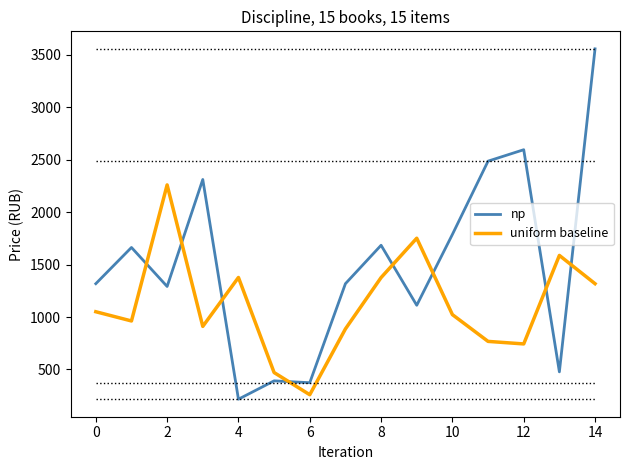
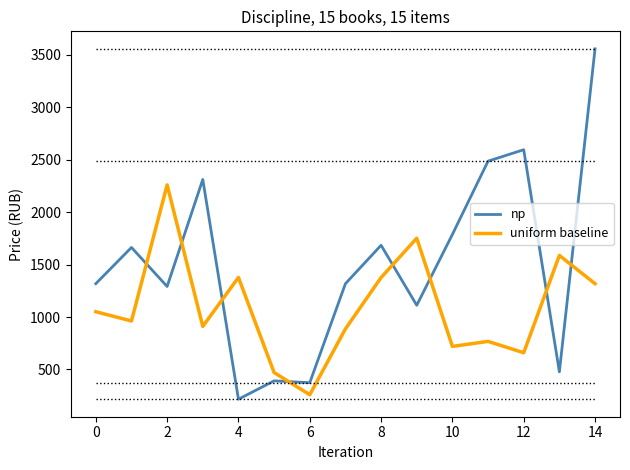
  {
    "np": {
      "0": 1320,
      "2": 1290,
      "8": 1680,
      "10": 1790,
      "12": 2590
    },
    "uniform baseline": {
      "0": 1050,
      "2": 2260,
      "4": 1380,
      "6": 260,
      "8": 1380,
-     "10": 1020,
-     "12": 740,
+     "10": 720,
+     "12": 660,
      "14": 1320
    }
  }
